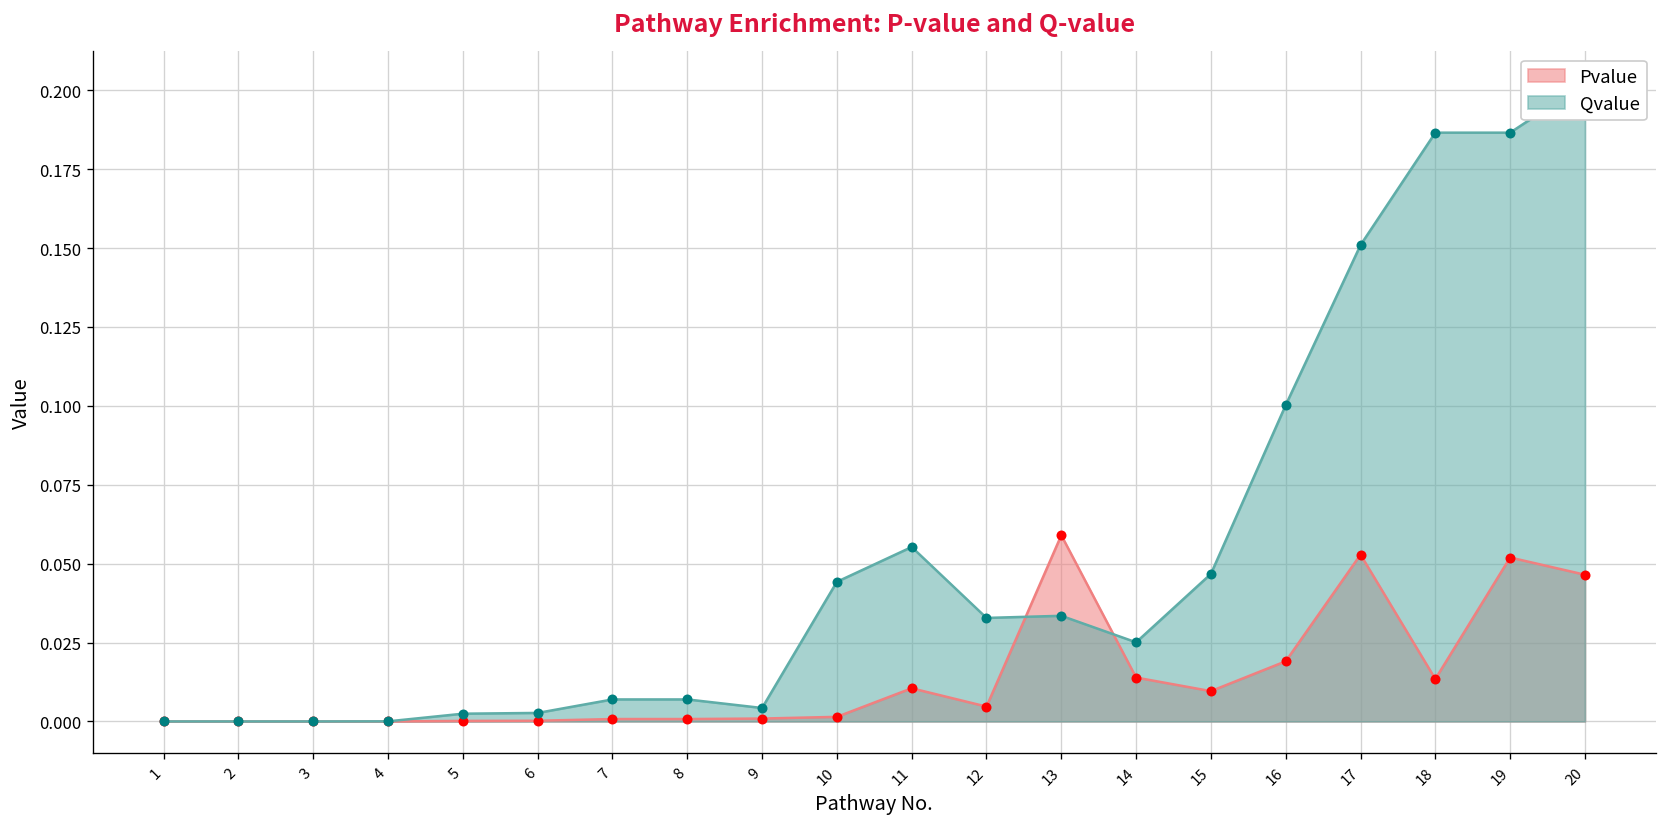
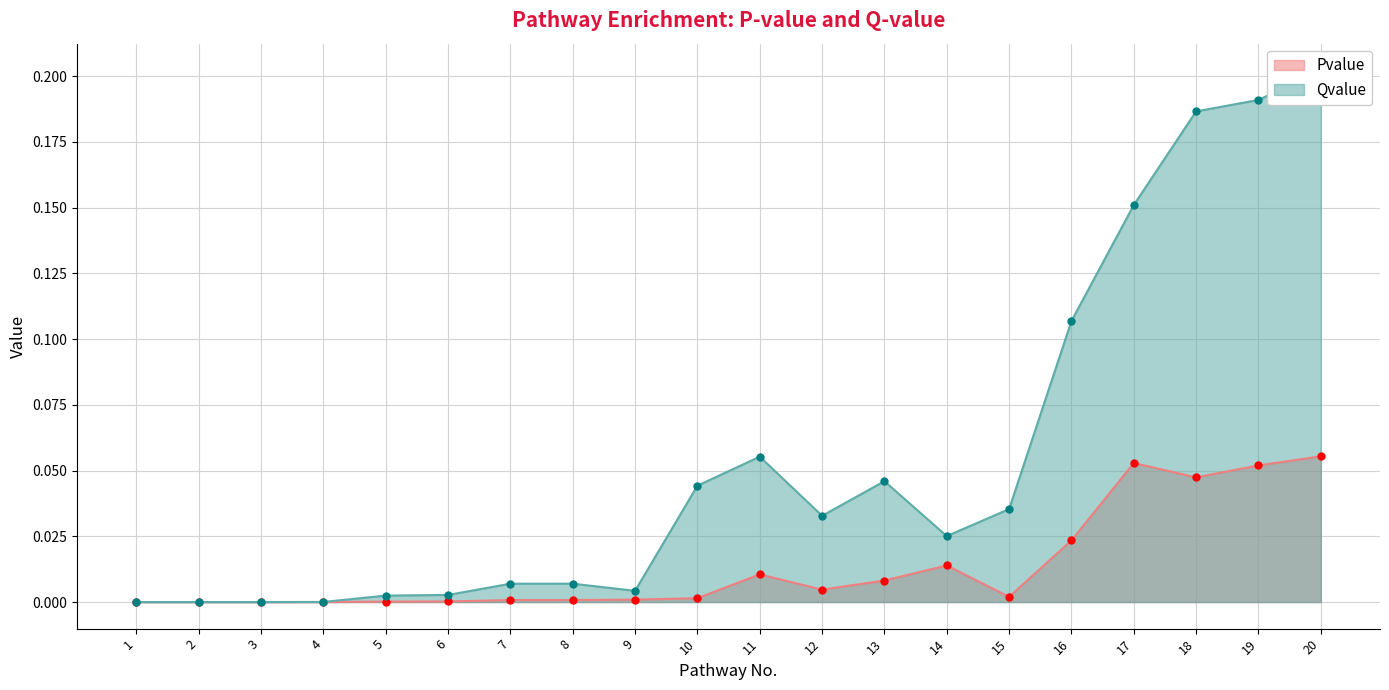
  {
    "Pvalue": {
      "5": 0.000,
      "6": 0.000,
      "7": 0.001,
      "8": 0.001,
      "9": 0.001,
      "10": 0.001,
      "11": 0.011,
      "12": 0.005,
-     "13": 0.059,
+     "13": 0.008,
      "14": 0.014,
-     "15": 0.010,
-     "16": 0.019,
+     "15": 0.002,
+     "16": 0.023,
      "17": 0.053,
-     "18": 0.013,
+     "18": 0.047,
      "19": 0.052,
-     "20": 0.046
+     "20": 0.055
    },
    "Qvalue": {
      "5": 0.002,
      "6": 0.003,
      "7": 0.007,
      "8": 0.007,
      "9": 0.004,
      "10": 0.044,
      "11": 0.055,
      "12": 0.033,
-     "13": 0.033,
+     "13": 0.046,
      "14": 0.025,
-     "15": 0.047,
-     "16": 0.100,
+     "15": 0.035,
+     "16": 0.107,
      "17": 0.151,
      "18": 0.187,
-     "19": 0.187
+     "19": 0.191
    }
  }
